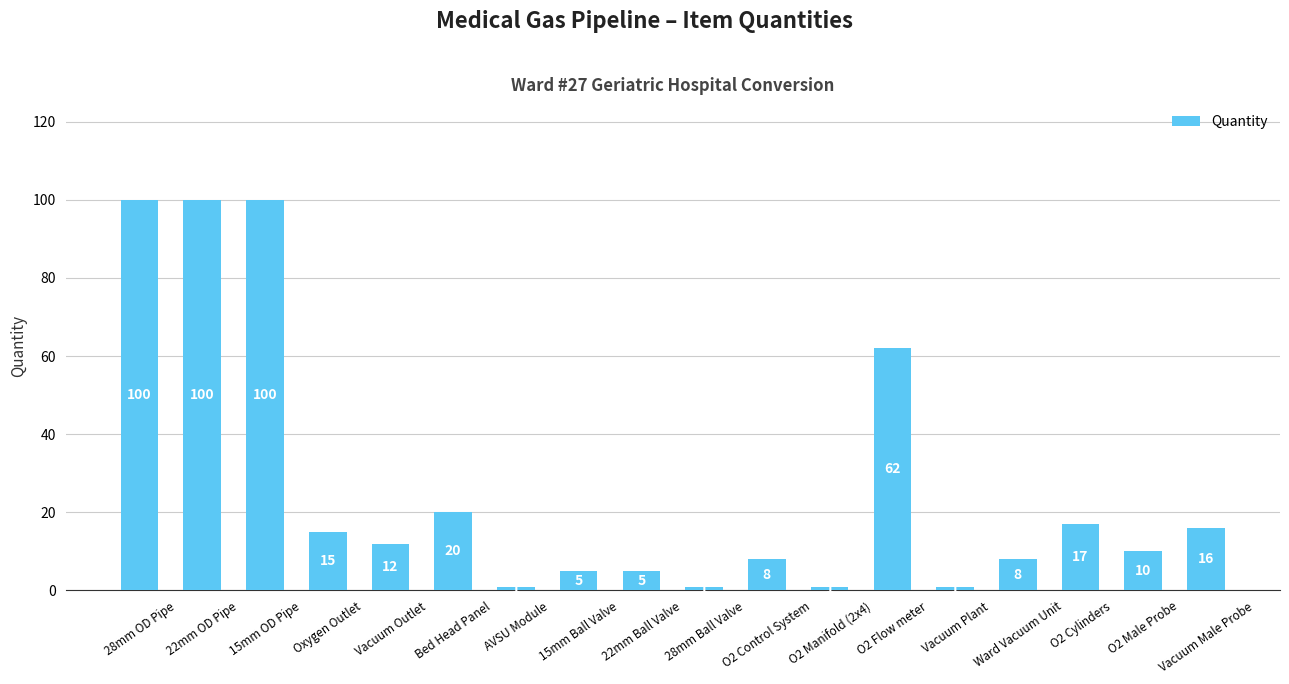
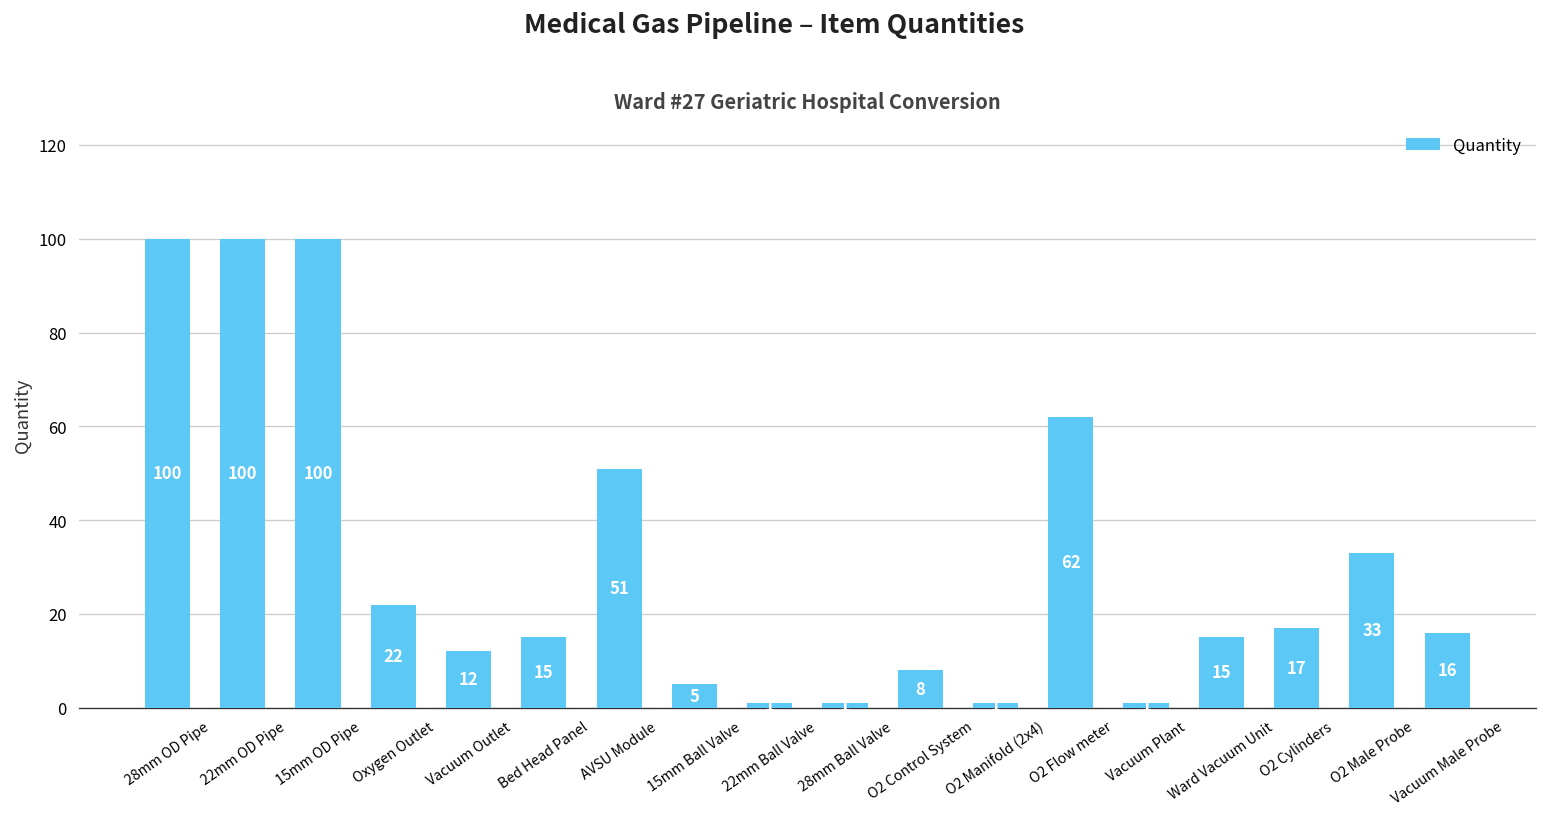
  {
    "28mm OD Pipe": 100,
    "22mm OD Pipe": 100,
    "15mm OD Pipe": 100,
-   "Oxygen Outlet": 15,
+   "Oxygen Outlet": 22,
    "Vacuum Outlet": 12,
-   "Bed Head Panel": 20,
-   "AVSU Module": 1,
+   "Bed Head Panel": 15,
+   "AVSU Module": 51,
    "15mm Ball Valve": 5,
-   "22mm Ball Valve": 5,
+   "22mm Ball Valve": 1,
    "O2 Control System": 8,
    "O2 Flow meter": 62,
-   "Ward Vacuum Unit": 8,
+   "Ward Vacuum Unit": 15,
    "O2 Cylinders": 17,
-   "O2 Male Probe": 10,
+   "O2 Male Probe": 33,
    "Vacuum Male Probe": 16
  }
